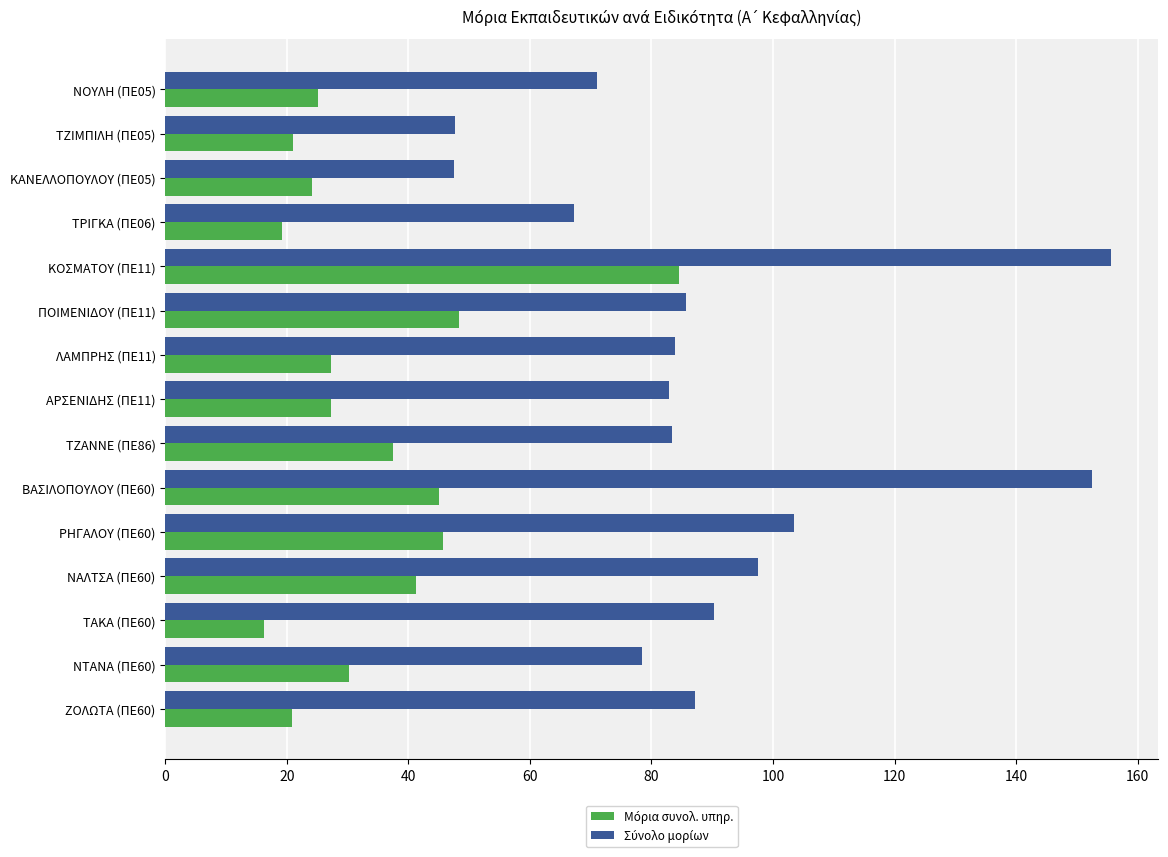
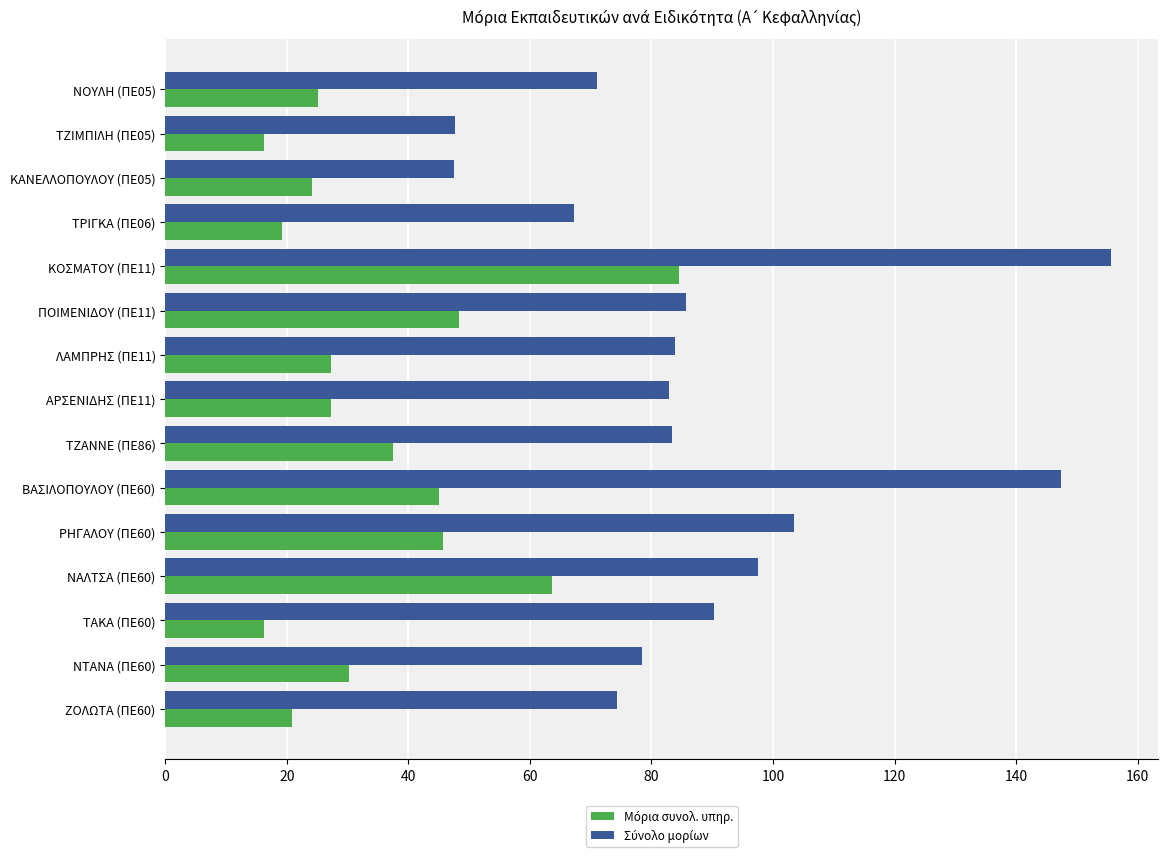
  {
    "Μόρια συνολ. υπηρ.": {
      "ΝΟΥΛΗ (ΠΕ05)": 25,
-     "ΤΖΙΜΠΙΛΗ (ΠΕ05)": 21,
+     "ΤΖΙΜΠΙΛΗ (ΠΕ05)": 16,
      "ΚΑΝΕΛΛΟΠΟΥΛΟΥ (ΠΕ05)": 24,
      "ΤΡΙΓΚΑ (ΠΕ06)": 19,
      "ΚΟΣΜΑΤΟΥ (ΠΕ11)": 85,
      "ΠΟΙΜΕΝΙΔΟΥ (ΠΕ11)": 48,
      "ΛΑΜΠΡΗΣ (ΠΕ11)": 27,
      "ΑΡΣΕΝΙΔΗΣ (ΠΕ11)": 27,
      "ΤΖΑΝΝΕ (ΠΕ86)": 38,
      "ΒΑΣΙΛΟΠΟΥΛΟΥ (ΠΕ60)": 45,
      "ΡΗΓΑΛΟΥ (ΠΕ60)": 46,
-     "ΝΑΛΤΣΑ (ΠΕ60)": 41,
+     "ΝΑΛΤΣΑ (ΠΕ60)": 64,
      "ΤΑΚΑ (ΠΕ60)": 16,
      "ΝΤΑΝΑ (ΠΕ60)": 30,
      "ΖΟΛΩΤΑ (ΠΕ60)": 21
    },
    "Σύνολο μορίων": {
      "ΝΟΥΛΗ (ΠΕ05)": 71,
      "ΤΖΙΜΠΙΛΗ (ΠΕ05)": 48,
      "ΚΑΝΕΛΛΟΠΟΥΛΟΥ (ΠΕ05)": 47,
      "ΤΡΙΓΚΑ (ΠΕ06)": 67,
      "ΚΟΣΜΑΤΟΥ (ΠΕ11)": 156,
      "ΠΟΙΜΕΝΙΔΟΥ (ΠΕ11)": 86,
      "ΛΑΜΠΡΗΣ (ΠΕ11)": 84,
      "ΑΡΣΕΝΙΔΗΣ (ΠΕ11)": 83,
      "ΤΖΑΝΝΕ (ΠΕ86)": 83,
-     "ΒΑΣΙΛΟΠΟΥΛΟΥ (ΠΕ60)": 152,
+     "ΒΑΣΙΛΟΠΟΥΛΟΥ (ΠΕ60)": 147,
      "ΡΗΓΑΛΟΥ (ΠΕ60)": 103,
      "ΝΑΛΤΣΑ (ΠΕ60)": 98,
      "ΤΑΚΑ (ΠΕ60)": 90,
      "ΝΤΑΝΑ (ΠΕ60)": 78,
-     "ΖΟΛΩΤΑ (ΠΕ60)": 87
+     "ΖΟΛΩΤΑ (ΠΕ60)": 74
    }
  }
